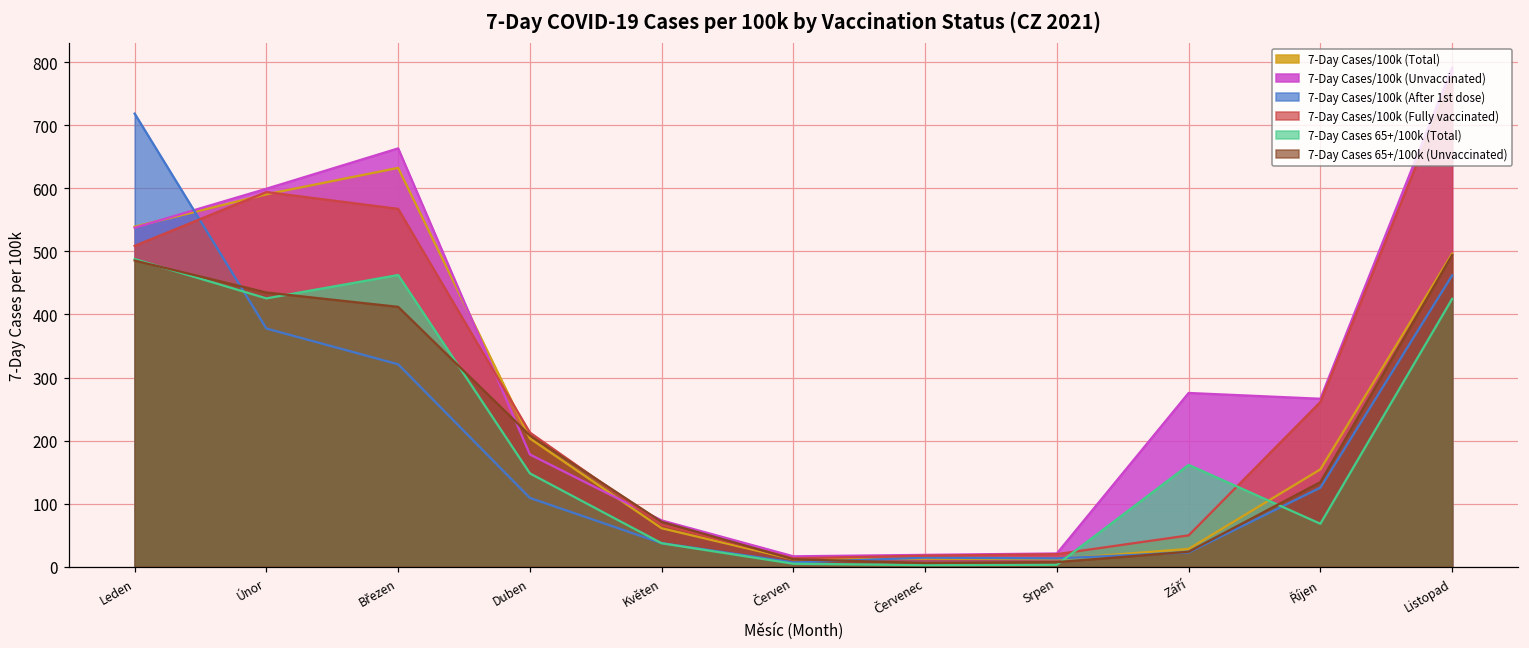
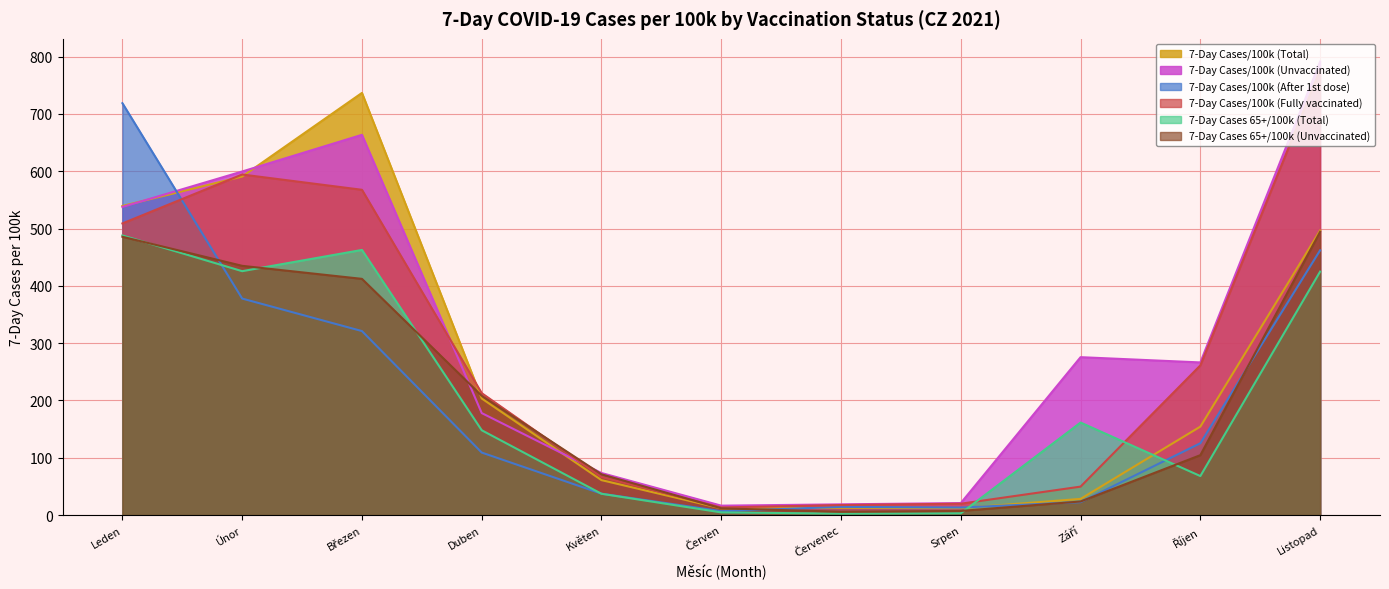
  {
    "7-Day Cases/100k (Total)": {
-     "Březen": 630,
+     "Březen": 740,
      "Duben": 200,
      "Květen": 60,
      "Září": 30,
      "Říjen": 150
    },
    "7-Day Cases/100k (Unvaccinated)": {
      "Únor": 600,
      "Březen": 660,
      "Duben": 180,
      "Září": 280,
      "Říjen": 270
    },
    "7-Day Cases/100k (After 1st dose)": {
      "Leden": 720,
      "Únor": 380,
      "Březen": 320,
      "Duben": 110,
      "Říjen": 130,
      "Listopad": 460
    },
    "7-Day Cases/100k (Fully vaccinated)": {
      "Leden": 510,
      "Březen": 570,
      "Duben": 210,
      "Květen": 70,
      "Září": 50,
      "Říjen": 260
    },
    "7-Day Cases 65+/100k (Total)": {
      "Únor": 430,
      "Březen": 460,
      "Duben": 150,
      "Září": 160,
      "Říjen": 70,
      "Listopad": 420
    },
    "7-Day Cases 65+/100k (Unvaccinated)": {
      "Únor": 430,
      "Březen": 410,
      "Duben": 210,
-     "Říjen": 130
+     "Říjen": 100
    }
  }
